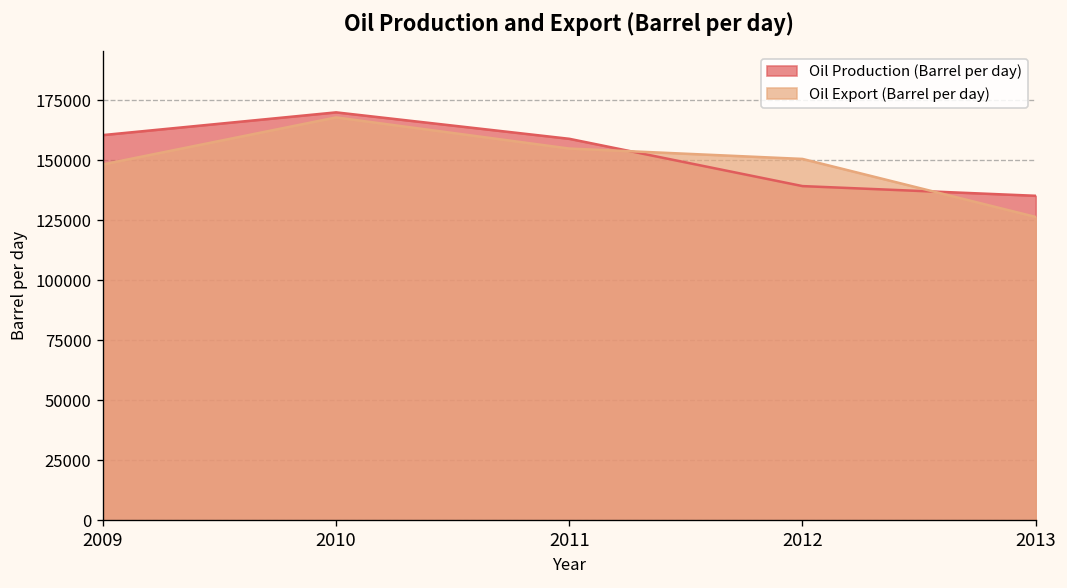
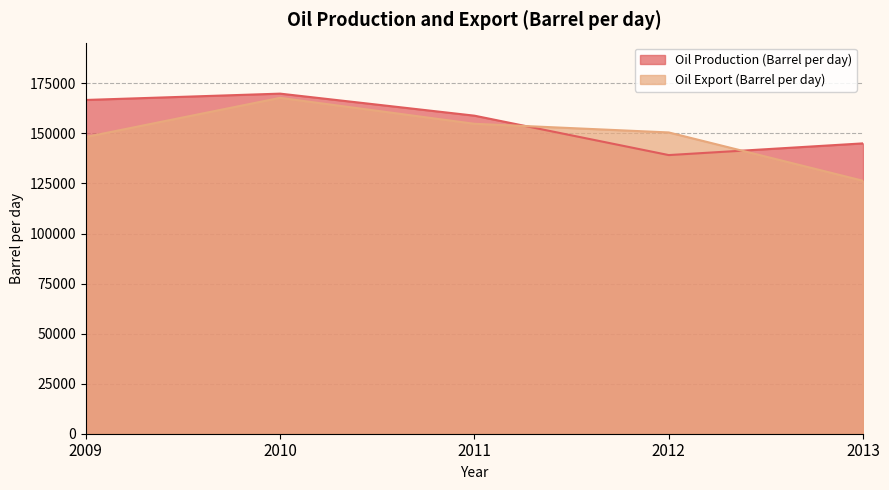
  {
    "Oil Production (Barrel per day)": {
-     "2009": 160000,
+     "2009": 167000,
      "2010": 170000,
      "2011": 159000,
      "2012": 139000,
-     "2013": 135000
+     "2013": 145000
    },
    "Oil Export (Barrel per day)": {
      "2009": 148000,
      "2010": 168000,
      "2011": 155000,
      "2012": 151000,
      "2013": 126000
    }
  }
